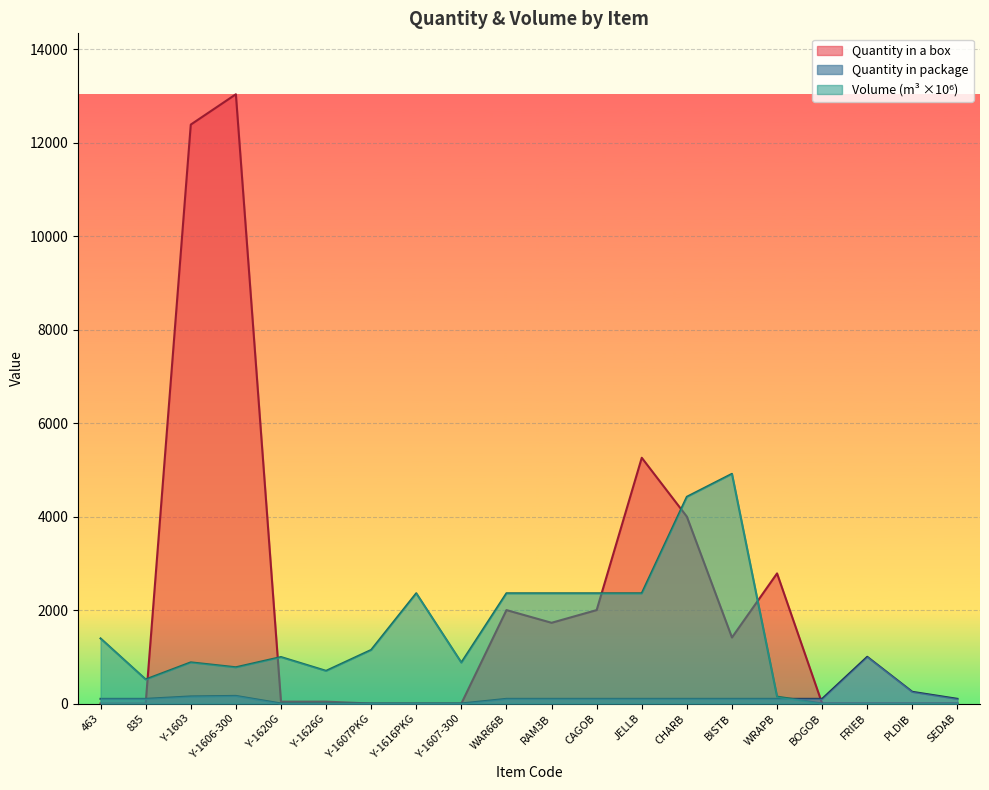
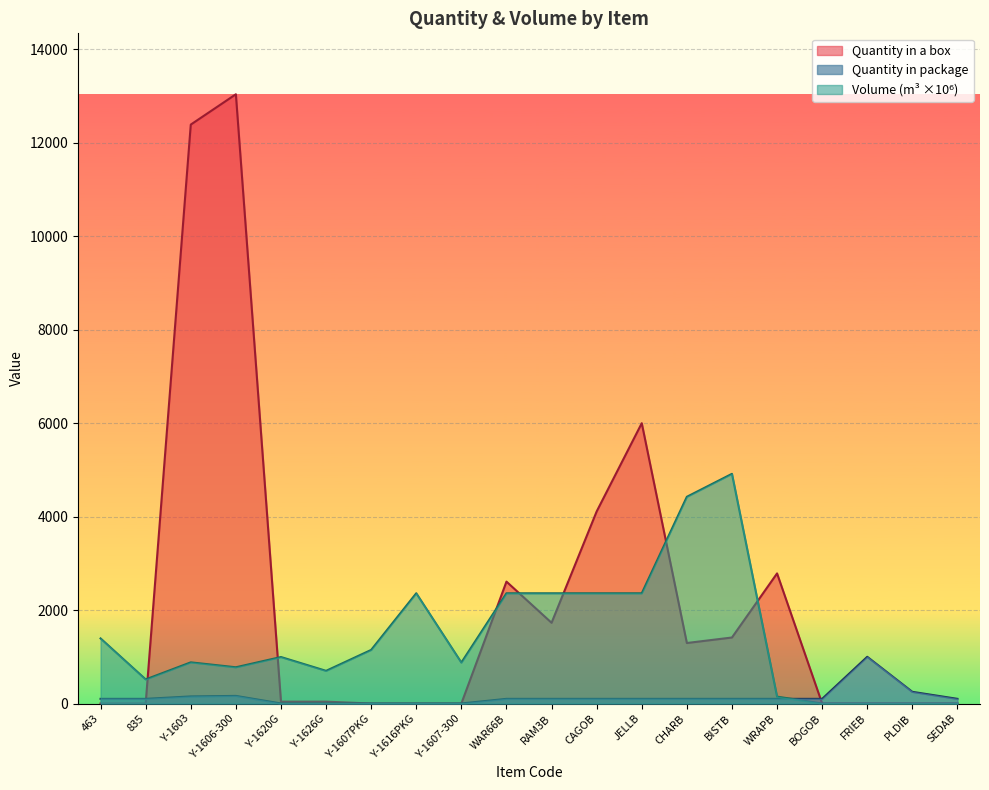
  {
    "Quantity in a box": {
      "463": 0,
      "835": 0,
      "Y-1603": 12400,
      "Y-1606-300": 13000,
-     "WAR66B": 2000,
+     "WAR66B": 2600,
      "RAM3B": 1700,
-     "CAGOB": 2000,
-     "JELLB": 5300,
-     "CHARB": 4000,
+     "CAGOB": 4100,
+     "JELLB": 6000,
+     "CHARB": 1300,
      "BISTB": 1400,
      "WRAPB": 2800
    }
  }
